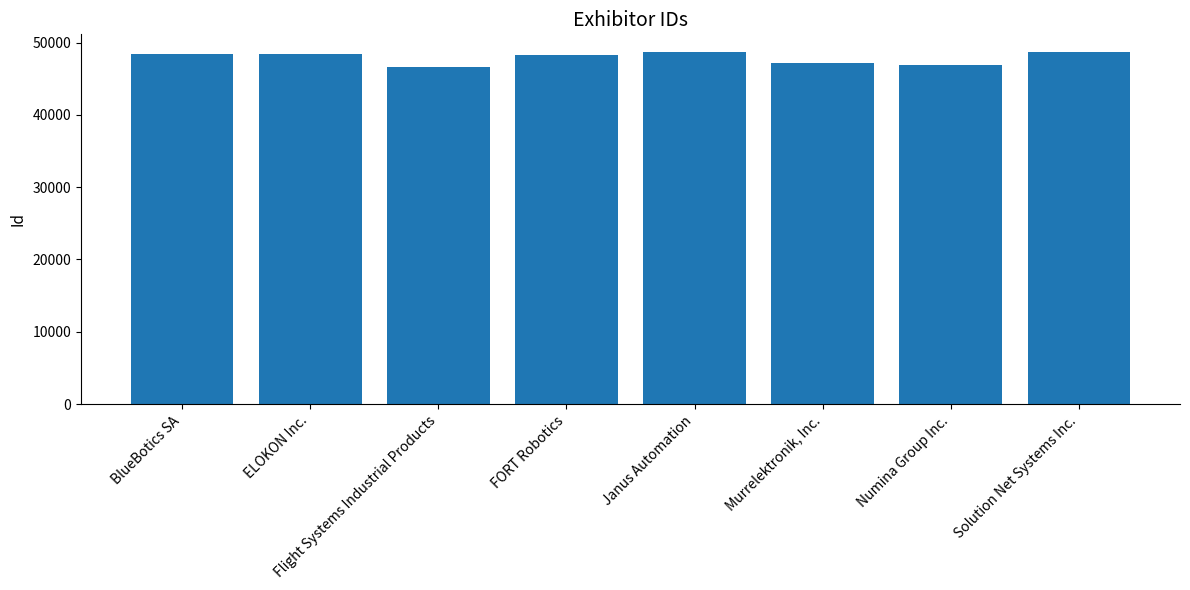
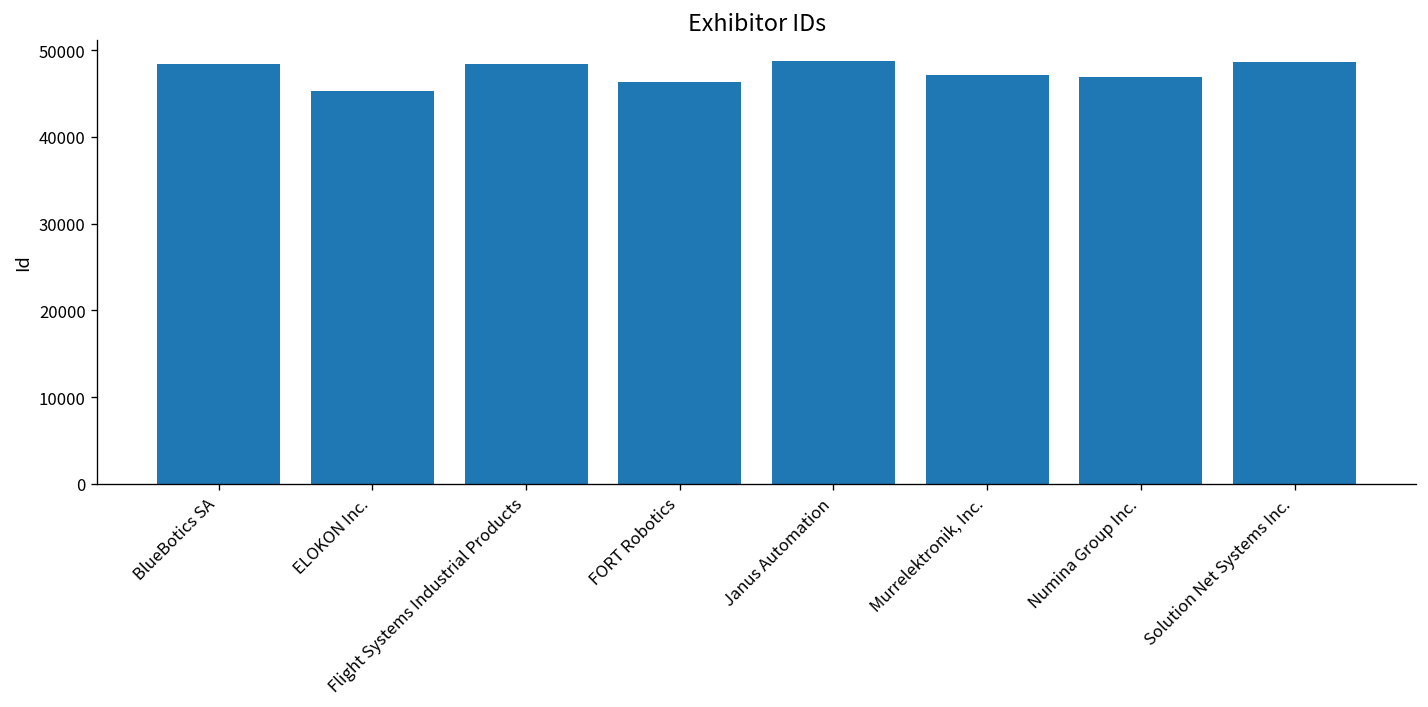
  {
    "BlueBotics SA": 48000,
-   "ELOKON Inc.": 48000,
-   "Flight Systems Industrial Products": 47000,
-   "FORT Robotics": 48000,
+   "ELOKON Inc.": 45000,
+   "Flight Systems Industrial Products": 48000,
+   "FORT Robotics": 46000,
    "Janus Automation": 49000,
    "Murrelektronik, Inc.": 47000,
    "Numina Group Inc.": 47000,
    "Solution Net Systems Inc.": 49000
  }
